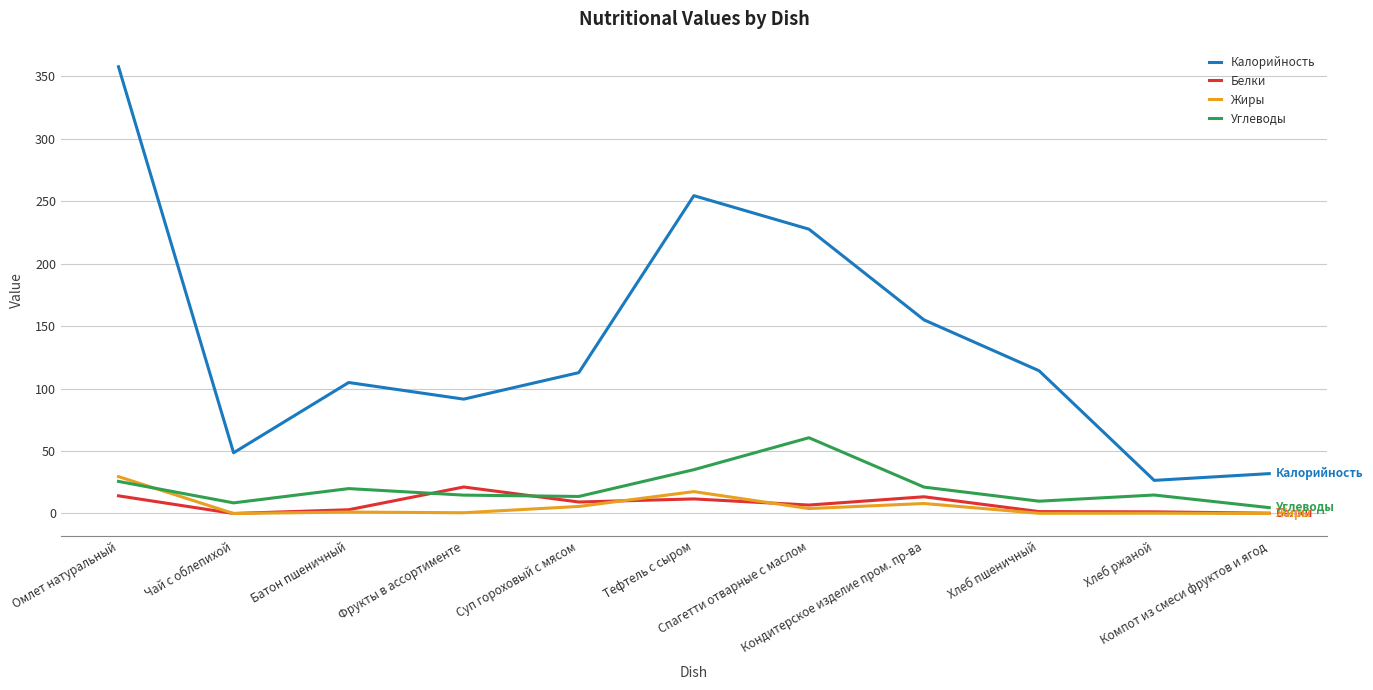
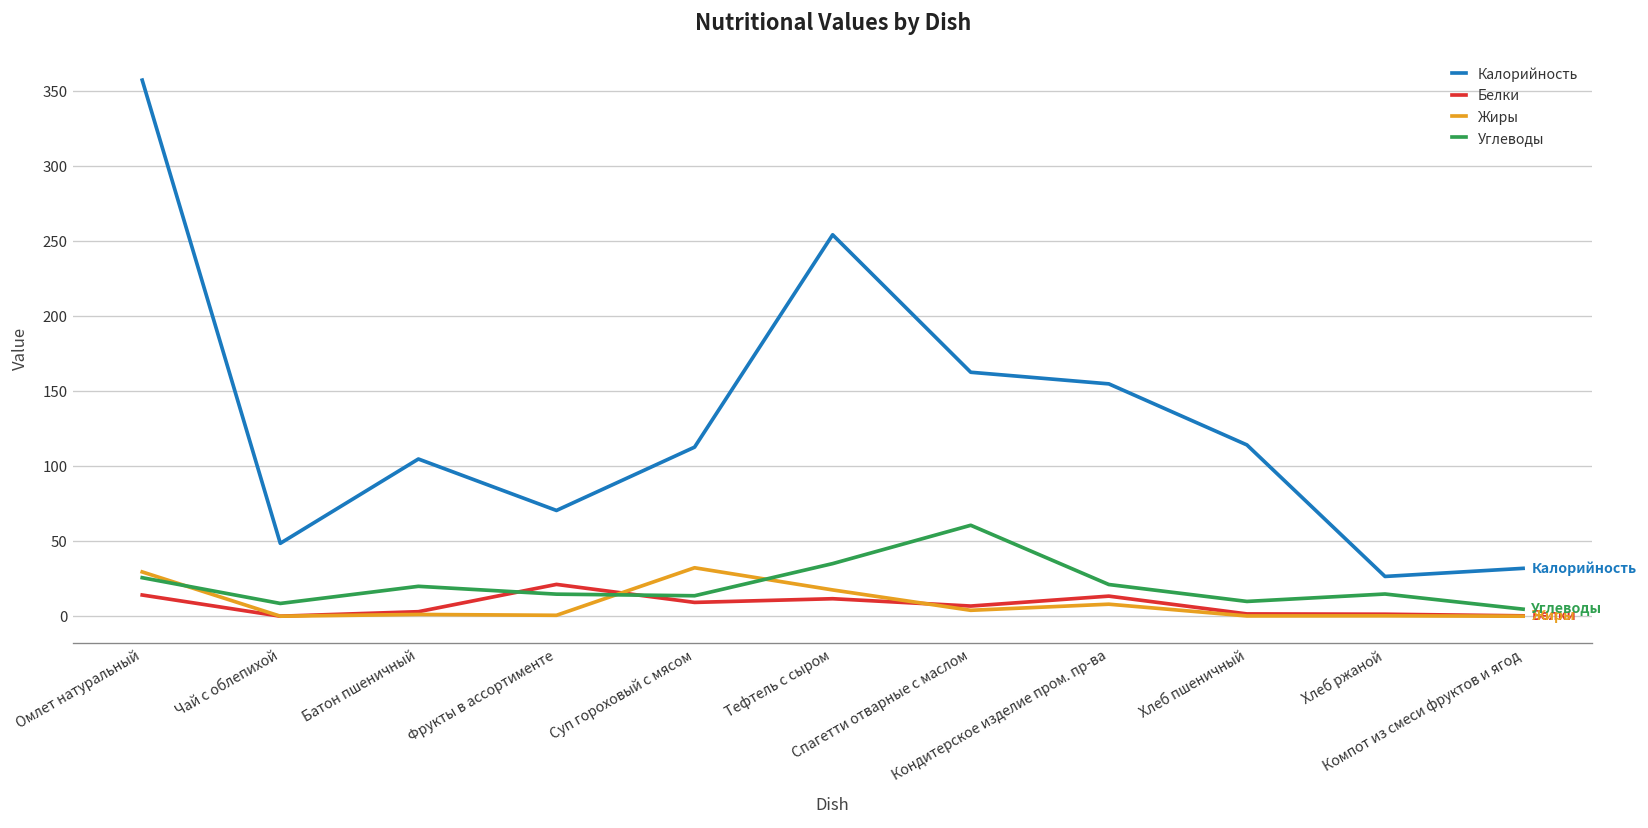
  {
    "Калорийность": {
      "Омлет натуральный": 357,
      "Чай с облепихой": 49,
      "Батон пшеничный": 105,
-     "Фрукты в ассортименте": 92,
+     "Фрукты в ассортименте": 71,
      "Суп гороховый с мясом": 113,
      "Тефтель с сыром": 254,
-     "Спагетти отварные с маслом": 227,
+     "Спагетти отварные с маслом": 163,
      "Кондитерское изделие пром. пр-ва": 155,
      "Хлеб пшеничный": 114,
      "Хлеб ржаной": 27,
      "Компот из смеси фруктов и ягод": 32
    },
    "Белки": {
      "Омлет натуральный": 14,
      "Фрукты в ассортименте": 21,
      "Суп гороховый с мясом": 9,
      "Тефтель с сыром": 12,
      "Спагетти отварные с маслом": 7,
      "Кондитерское изделие пром. пр-ва": 13
    },
    "Жиры": {
      "Омлет натуральный": 30,
      "Фрукты в ассортименте": 1,
-     "Суп гороховый с мясом": 6,
+     "Суп гороховый с мясом": 32,
      "Тефтель с сыром": 18,
      "Спагетти отварные с маслом": 4,
      "Кондитерское изделие пром. пр-ва": 8
    },
    "Углеводы": {
      "Омлет натуральный": 26,
      "Чай с облепихой": 9,
      "Батон пшеничный": 20,
      "Фрукты в ассортименте": 15,
      "Суп гороховый с мясом": 14,
      "Тефтель с сыром": 35,
      "Спагетти отварные с маслом": 61,
      "Кондитерское изделие пром. пр-ва": 21,
      "Хлеб пшеничный": 10,
      "Хлеб ржаной": 15,
      "Компот из смеси фруктов и ягод": 5
    }
  }
